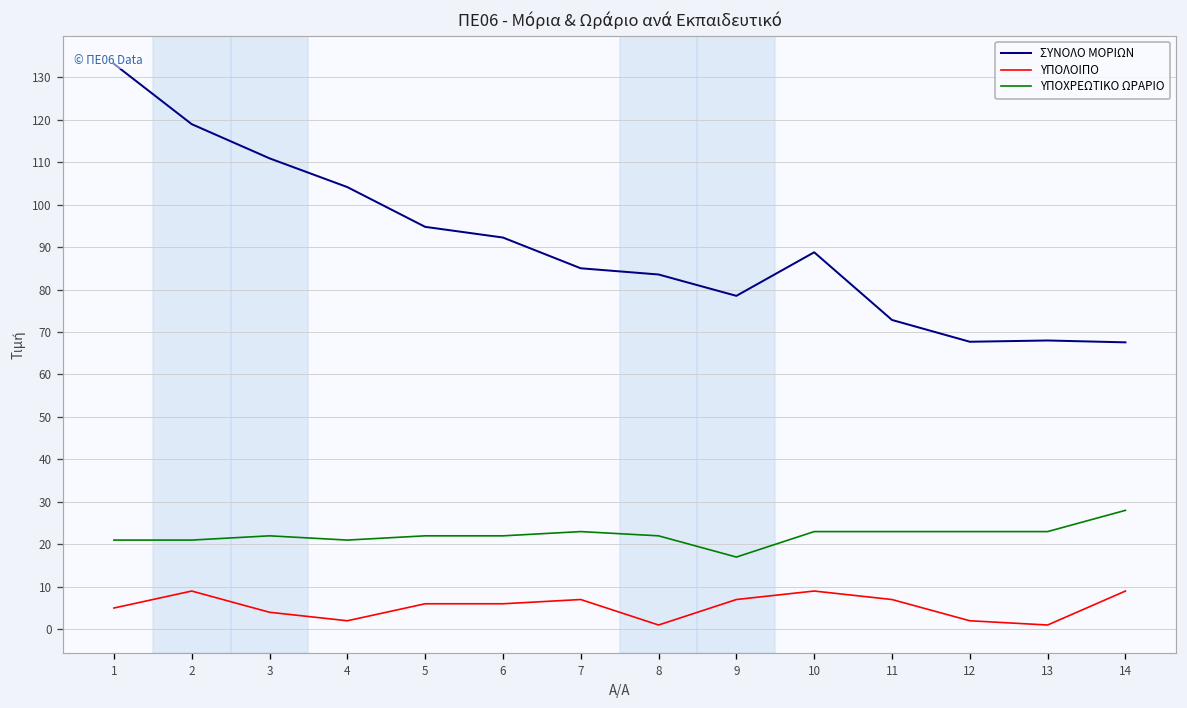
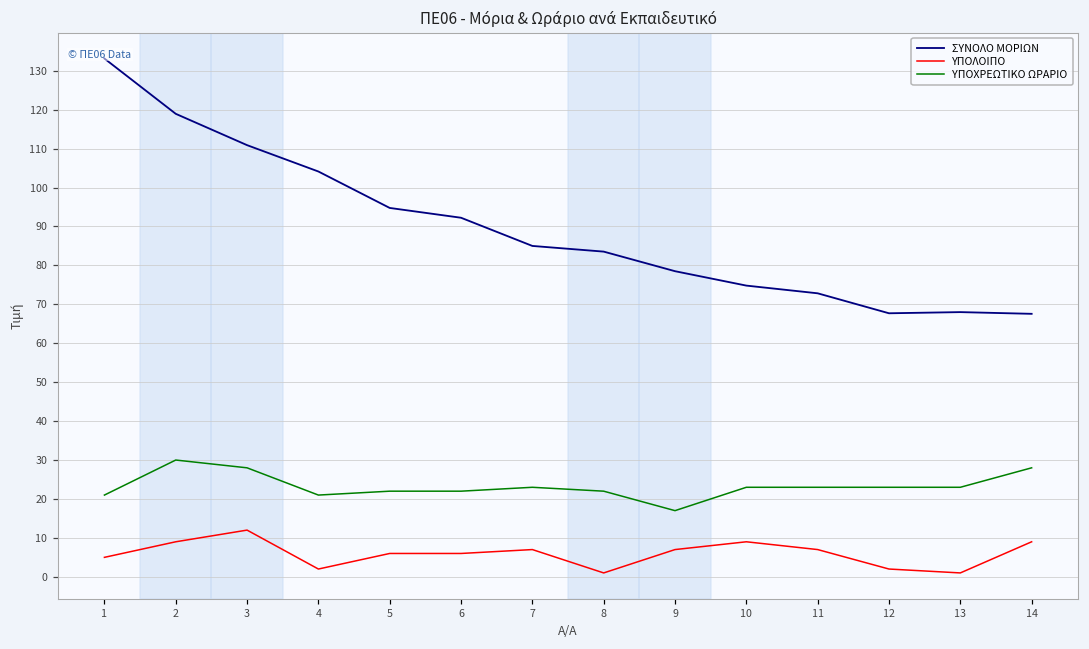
  {
    "ΣΥΝΟΛΟ ΜΟΡΙΩΝ": {
      "2": 119,
      "3": 111,
      "4": 104,
      "5": 95,
      "6": 92,
      "7": 85,
      "8": 84,
      "9": 79,
-     "10": 89,
+     "10": 75,
      "11": 73,
      "12": 68,
      "13": 68,
      "14": 68
    },
    "ΥΠΟΛΟΙΠΟ": {
      "1": 5,
      "2": 9,
-     "3": 4,
+     "3": 12,
      "4": 2,
      "5": 6,
      "6": 6,
      "7": 7,
      "8": 1,
      "9": 7,
      "10": 9,
      "11": 7,
      "12": 2,
      "13": 1,
      "14": 9
    },
    "ΥΠΟΧΡΕΩΤΙΚΟ ΩΡΑΡΙΟ": {
      "1": 21,
-     "2": 21,
-     "3": 22,
+     "2": 30,
+     "3": 28,
      "4": 21,
      "5": 22,
      "6": 22,
      "7": 23,
      "8": 22,
      "9": 17,
      "10": 23,
      "11": 23,
      "12": 23,
      "13": 23,
      "14": 28
    }
  }
